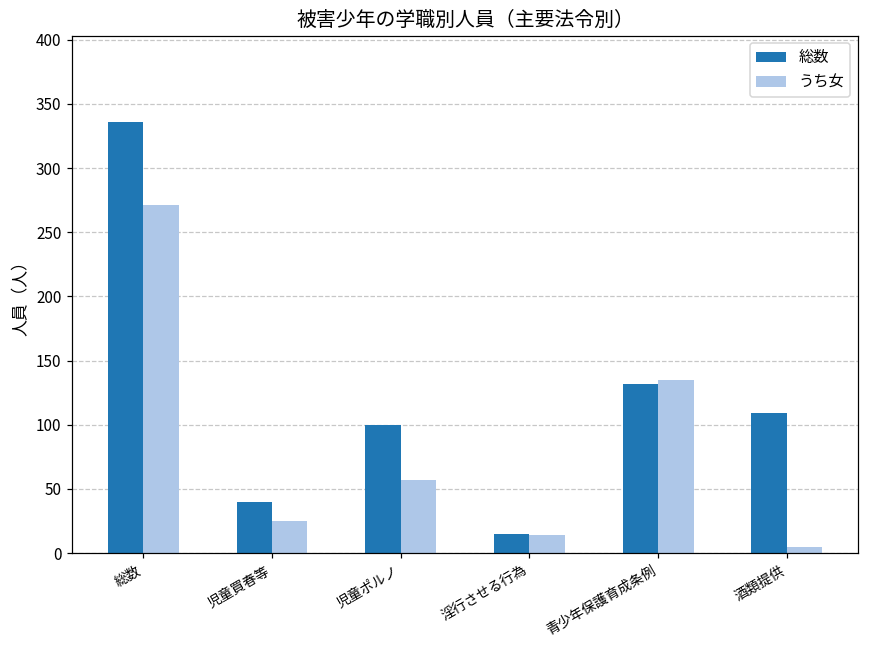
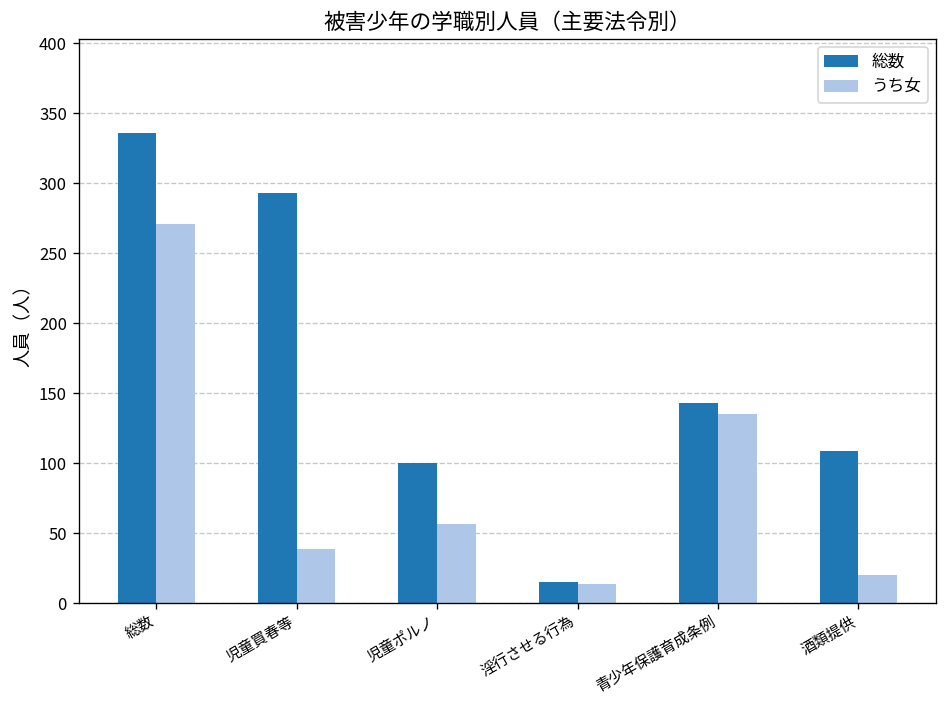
  {
    "総数": {
      "総数": 336,
-     "児童買春等": 40,
+     "児童買春等": 293,
      "児童ポルノ": 100,
      "淫行させる行為": 15,
-     "青少年保護育成条例": 132,
+     "青少年保護育成条例": 143,
      "酒類提供": 109
    },
    "うち女": {
      "総数": 271,
-     "児童買春等": 25,
+     "児童買春等": 39,
      "児童ポルノ": 57,
      "淫行させる行為": 14,
      "青少年保護育成条例": 135,
-     "酒類提供": 5
+     "酒類提供": 20
    }
  }
